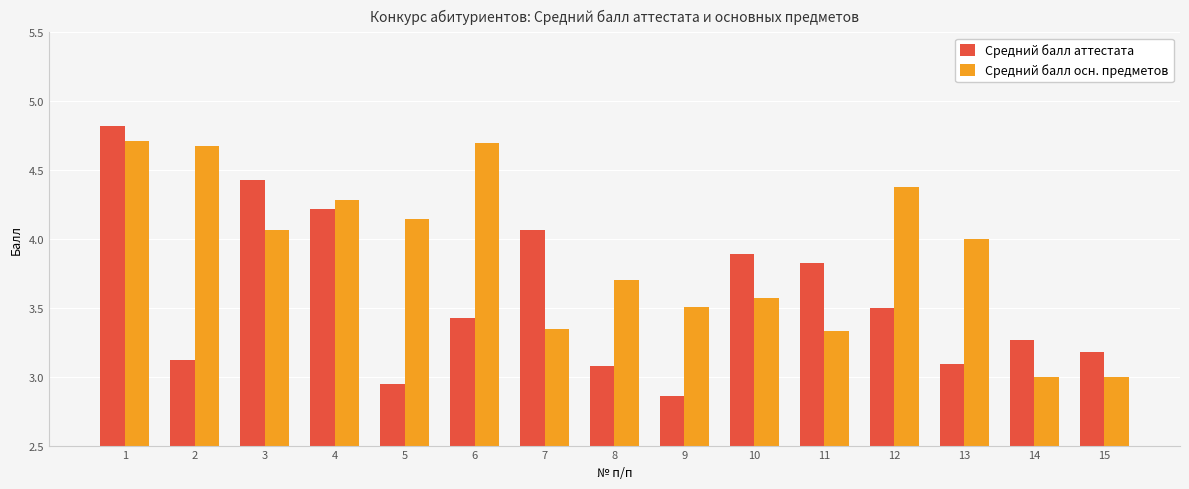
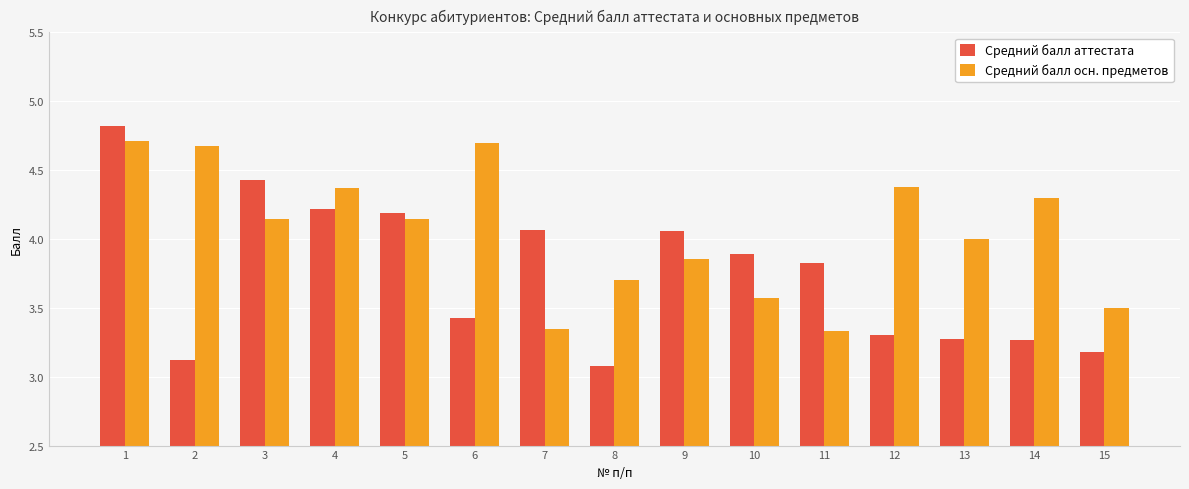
  {
    "Средний балл аттестата": {
      "1": 4.82,
      "2": 3.12,
      "3": 4.43,
      "4": 4.22,
-     "5": 2.95,
+     "5": 4.19,
      "6": 3.43,
      "7": 4.06,
      "8": 3.08,
-     "9": 2.86,
+     "9": 4.06,
      "10": 3.89,
      "11": 3.83,
-     "12": 3.5,
-     "13": 3.09,
+     "12": 3.3,
+     "13": 3.27,
      "14": 3.27,
      "15": 3.18
    },
    "Средний балл осн. предметов": {
      "1": 4.71,
      "2": 4.67,
-     "3": 4.06,
-     "4": 4.29,
+     "3": 4.14,
+     "4": 4.37,
      "5": 4.14,
      "6": 4.70,
      "7": 3.34,
      "8": 3.70,
-     "9": 3.50,
+     "9": 3.86,
      "10": 3.57,
      "11": 3.33,
      "12": 4.38,
      "13": 4.00,
-     "14": 3.0,
-     "15": 3.0
+     "14": 4.3,
+     "15": 3.5
    }
  }
